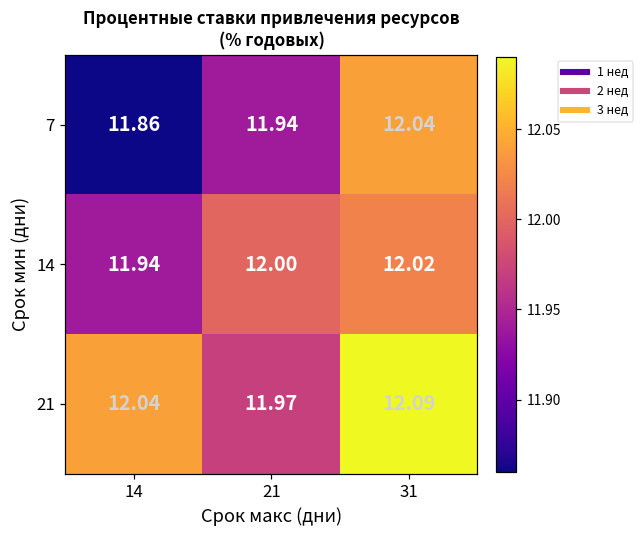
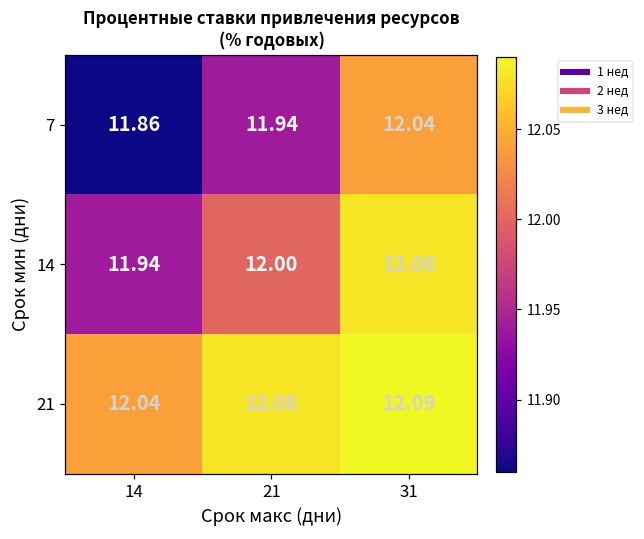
  {
    "7": {
      "14": 11.86,
      "21": 11.94,
      "31": 12.04
    },
    "14": {
      "14": 11.94,
      "21": 12.00,
-     "31": 12.02
+     "31": 12.08
    },
    "21": {
      "14": 12.04,
-     "21": 11.97,
+     "21": 12.08,
      "31": 12.09
    }
  }
